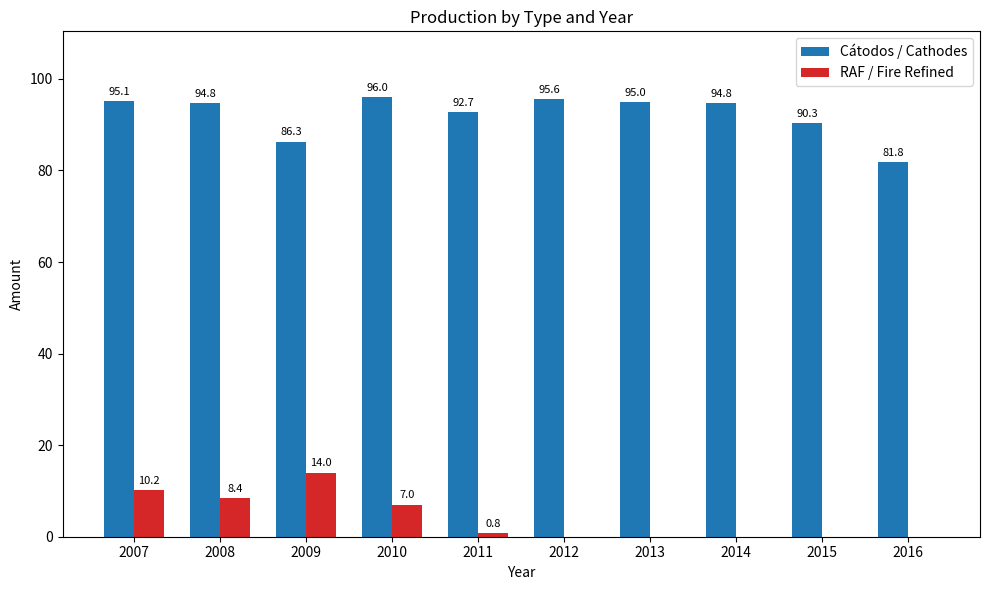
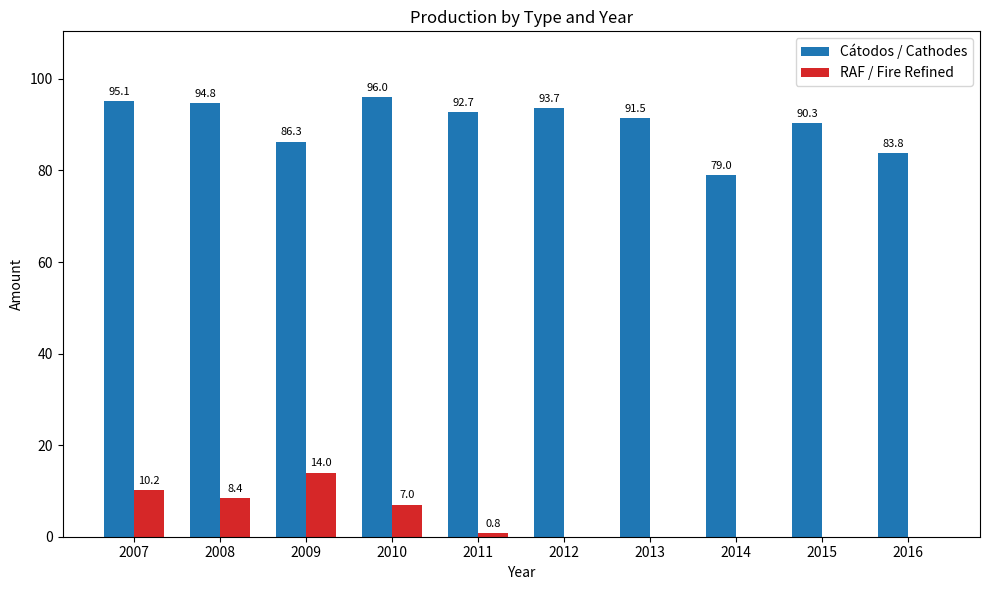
  {
    "Cátodos / Cathodes": {
      "2007": 95.1,
      "2008": 94.8,
      "2009": 86.3,
      "2010": 96.0,
      "2011": 92.7,
-     "2012": 95.6,
-     "2013": 95.0,
-     "2014": 94.8,
+     "2012": 93.7,
+     "2013": 91.5,
+     "2014": 79.0,
      "2015": 90.3,
-     "2016": 81.8
+     "2016": 83.8
    },
    "RAF / Fire Refined": {
      "2007": 10.2,
      "2008": 8.4,
      "2009": 14.0,
      "2010": 7.0,
      "2011": 0.8
    }
  }
